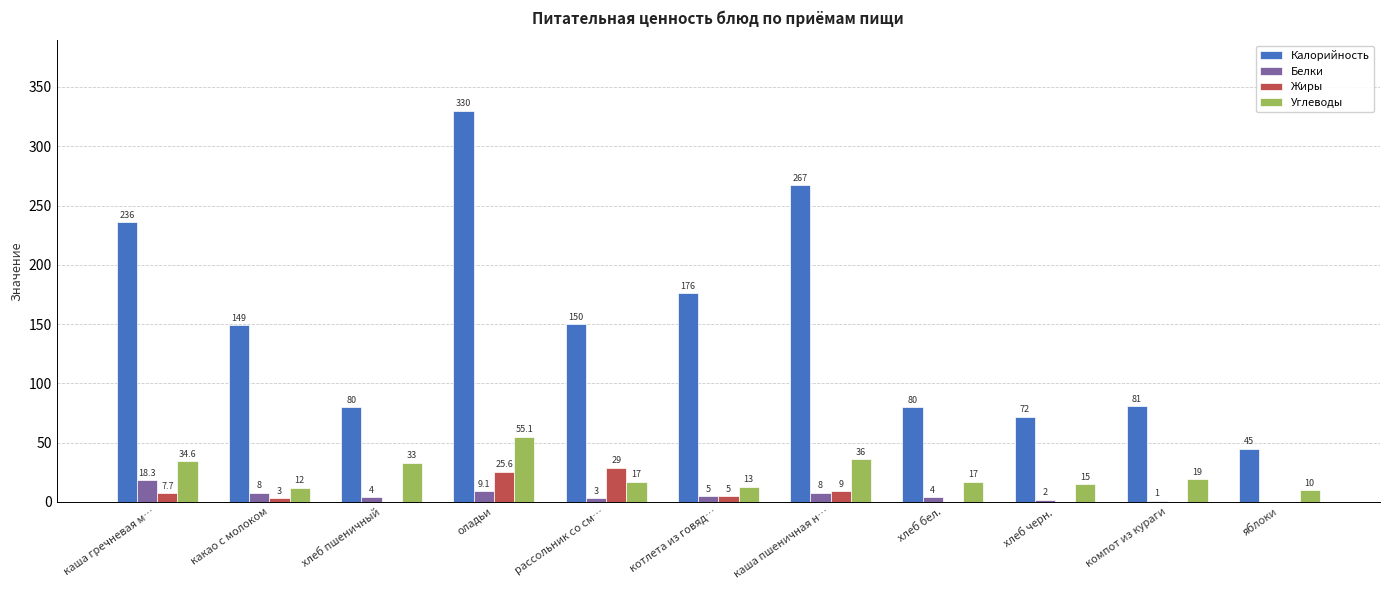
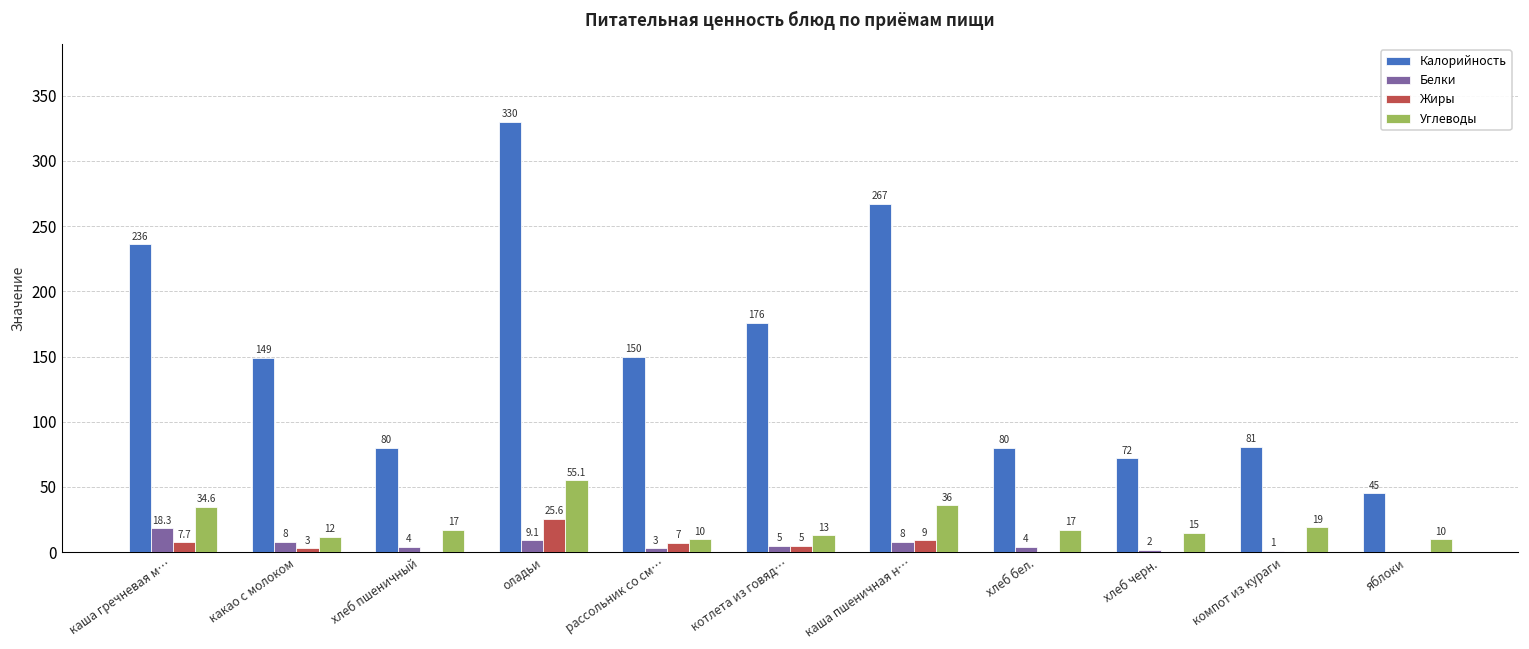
  {
    "Калорийность": {
      "каша гречневая м…": 236,
      "какао с молоком": 149,
      "хлеб пшеничный": 80,
      "оладьи": 330,
      "рассольник со см…": 150,
      "котлета из говяд…": 176,
      "каша пшеничная н…": 267,
      "хлеб бел.": 80,
      "хлеб черн.": 72,
      "компот из кураги": 81,
      "яблоки": 45
    },
    "Белки": {
      "каша гречневая м…": 18.3,
      "какао с молоком": 8,
      "хлеб пшеничный": 4,
      "оладьи": 9.1,
      "рассольник со см…": 3,
      "котлета из говяд…": 5,
      "каша пшеничная н…": 8,
      "хлеб бел.": 4,
      "хлеб черн.": 2,
      "компот из кураги": 1
    },
    "Жиры": {
      "каша гречневая м…": 7.7,
      "какао с молоком": 3,
      "оладьи": 25.6,
-     "рассольник со см…": 29,
+     "рассольник со см…": 7,
      "котлета из говяд…": 5,
      "каша пшеничная н…": 9
    },
    "Углеводы": {
      "каша гречневая м…": 34.6,
      "какао с молоком": 12,
-     "хлеб пшеничный": 33,
+     "хлеб пшеничный": 17,
      "оладьи": 55.1,
-     "рассольник со см…": 17,
+     "рассольник со см…": 10,
      "котлета из говяд…": 13,
      "каша пшеничная н…": 36,
      "хлеб бел.": 17,
      "хлеб черн.": 15,
      "компот из кураги": 19,
      "яблоки": 10
    }
  }
